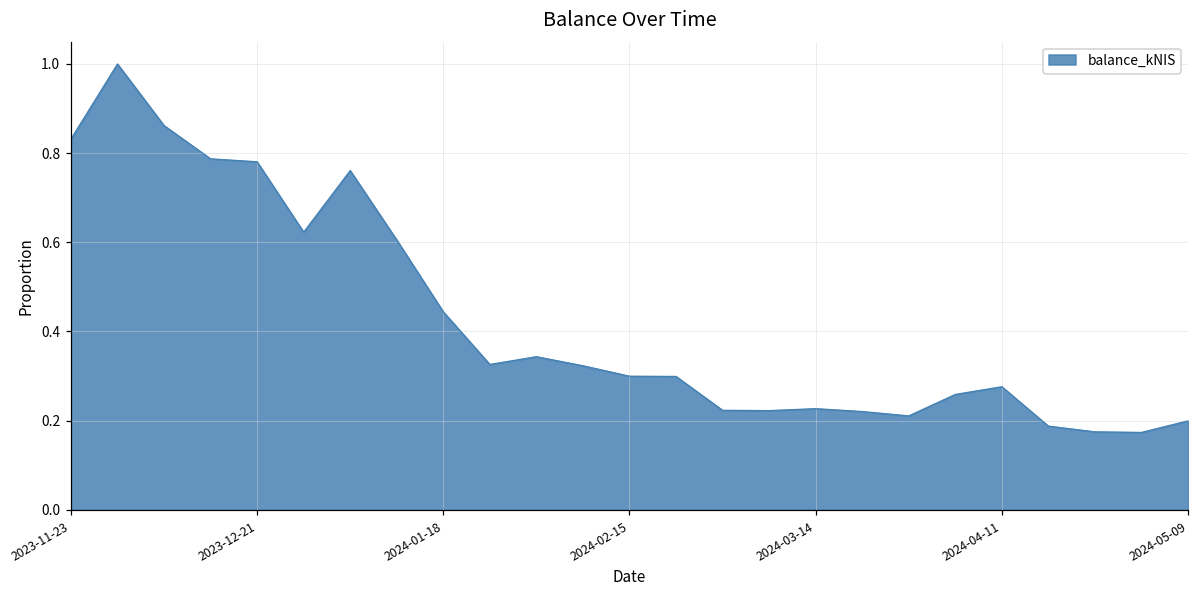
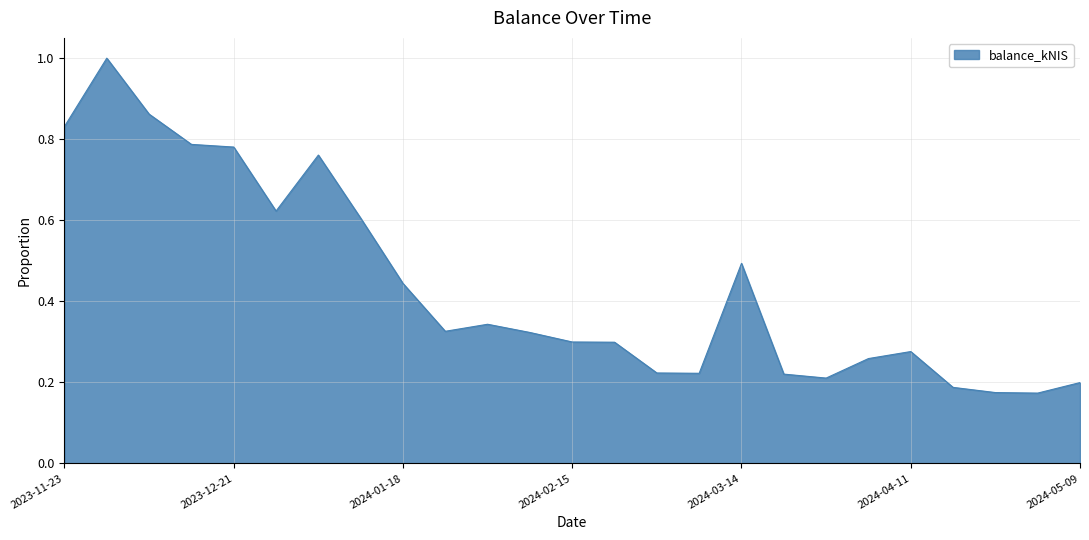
  {
    "2023-11-23": 0.83,
    "2023-12-21": 0.78,
    "2024-01-18": 0.44,
    "2024-02-15": 0.30,
-   "2024-03-14": 0.23,
+   "2024-03-14": 0.49,
    "2024-04-11": 0.28,
    "2024-05-09": 0.20
  }
